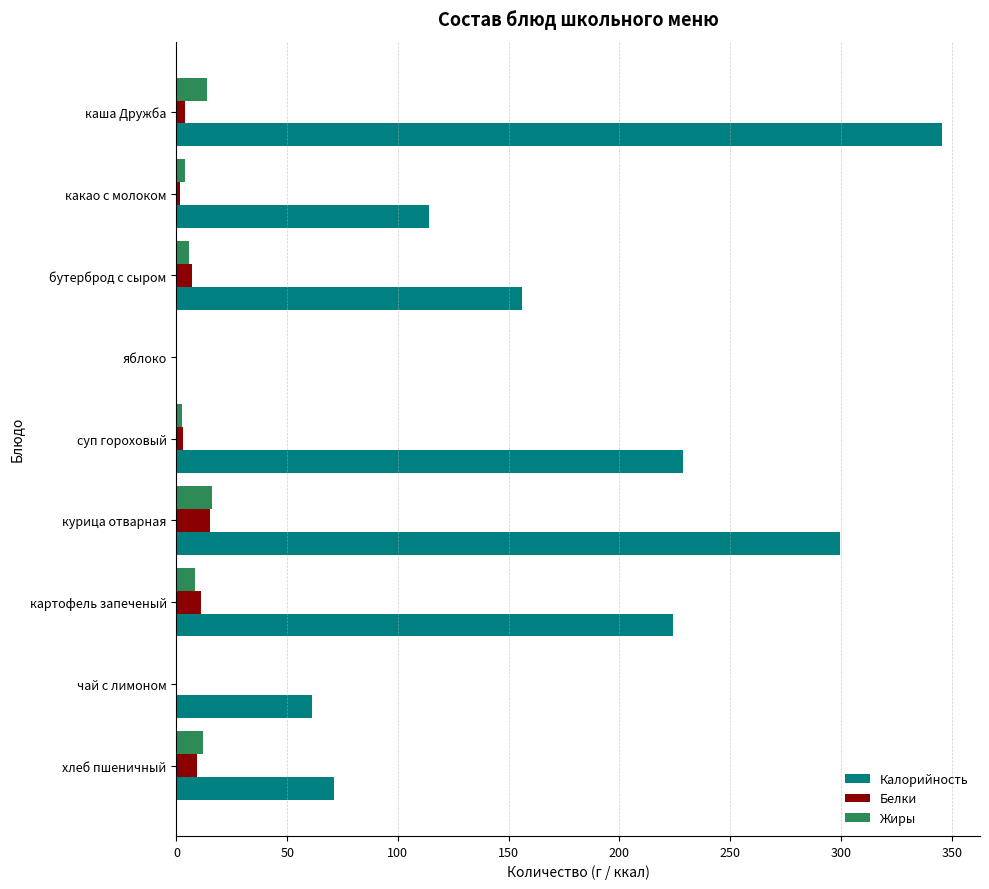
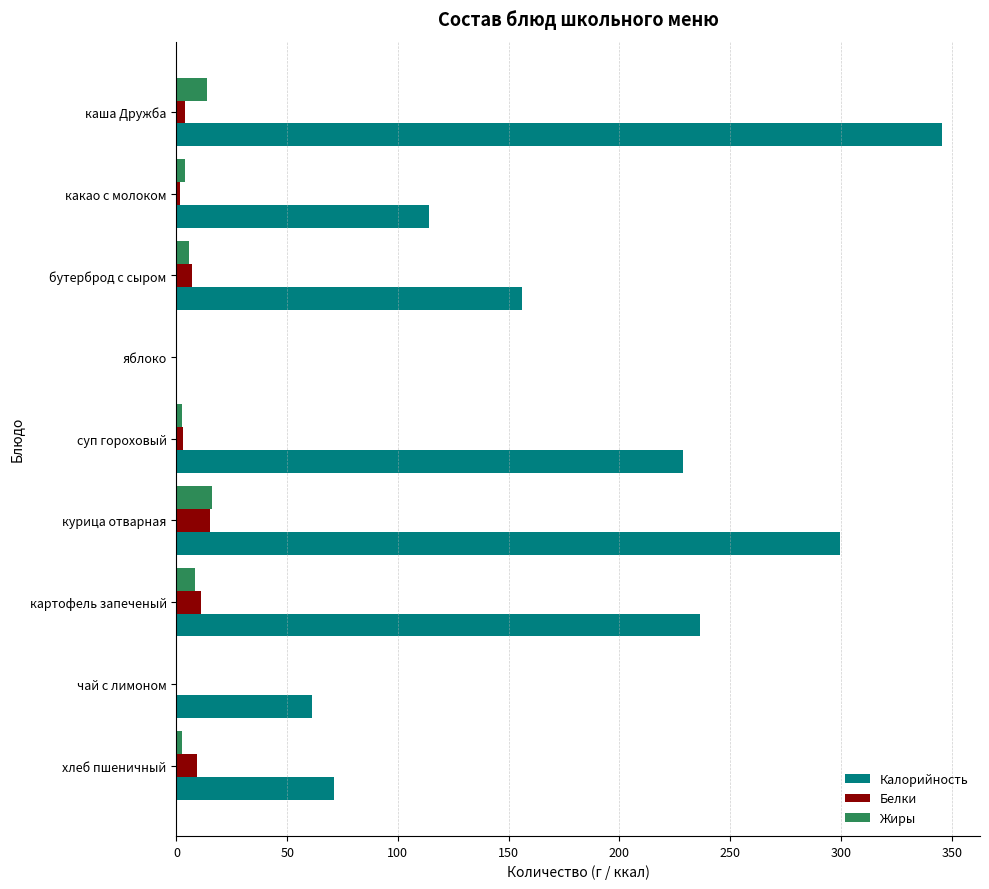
  {
    "Калорийность": {
      "каша Дружба": 346,
      "какао с молоком": 114,
      "бутерброд с сыром": 156,
      "яблоко": 0,
      "суп гороховый": 229,
      "курица отварная": 300,
-     "картофель запеченый": 224,
+     "картофель запеченый": 237,
      "чай с лимоном": 61,
      "хлеб пшеничный": 71
    },
    "Белки": {
      "каша Дружба": 4,
      "какао с молоком": 2,
      "бутерброд с сыром": 7,
      "яблоко": 0,
      "суп гороховый": 3,
      "курица отварная": 15,
      "картофель запеченый": 11,
      "чай с лимоном": 0,
      "хлеб пшеничный": 9
    },
    "Жиры": {
      "каша Дружба": 14,
      "какао с молоком": 4,
      "бутерброд с сыром": 6,
      "яблоко": 0,
      "суп гороховый": 3,
      "курица отварная": 16,
      "картофель запеченый": 9,
      "чай с лимоном": 0,
-     "хлеб пшеничный": 12
+     "хлеб пшеничный": 2
    }
  }
